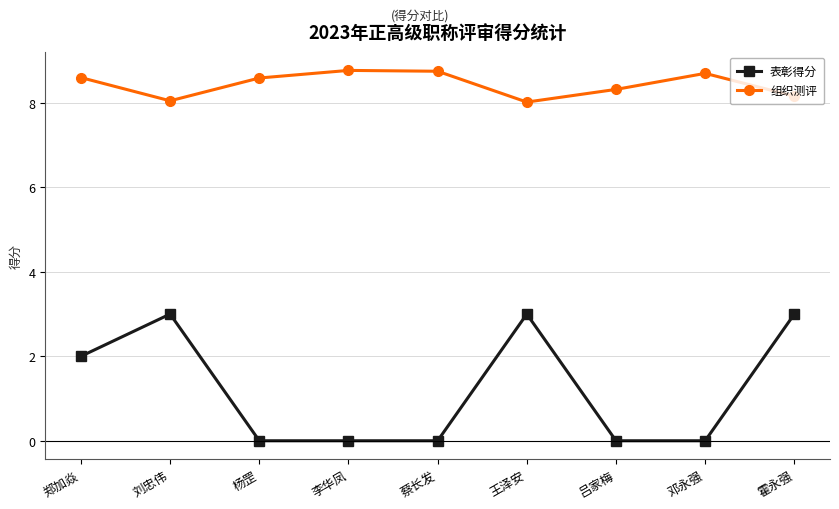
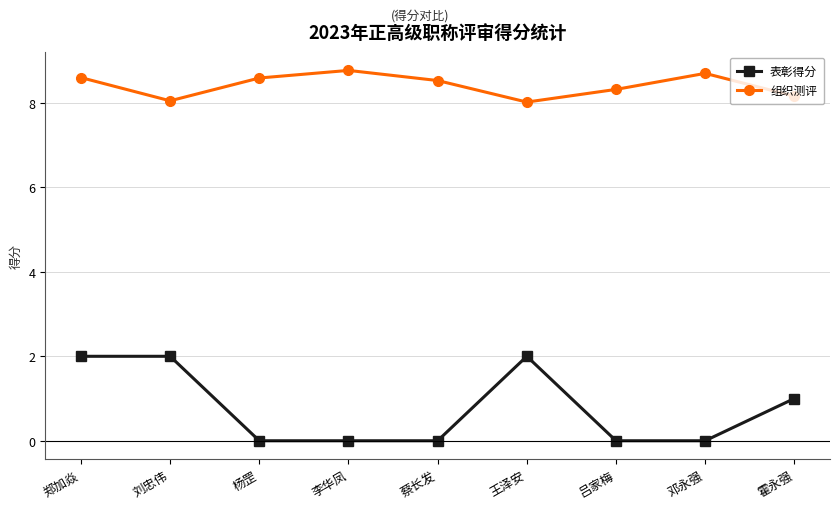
  {
    "表彰得分": {
      "郑加焱": 2,
-     "刘忠伟": 3,
+     "刘忠伟": 2,
      "杨罡": 0,
      "李华凤": 0,
      "蔡长发": 0,
-     "王泽安": 3,
+     "王泽安": 2,
      "吕家梅": 0,
      "邓永强": 0,
-     "霍永强": 3
+     "霍永强": 1
    },
    "组织测评": {
      "郑加焱": 8.6,
      "刘忠伟": 8.1,
      "杨罡": 8.6,
      "李华凤": 8.8,
-     "蔡长发": 8.8,
+     "蔡长发": 8.5,
      "王泽安": 8.0,
      "吕家梅": 8.3,
      "邓永强": 8.7
    }
  }
